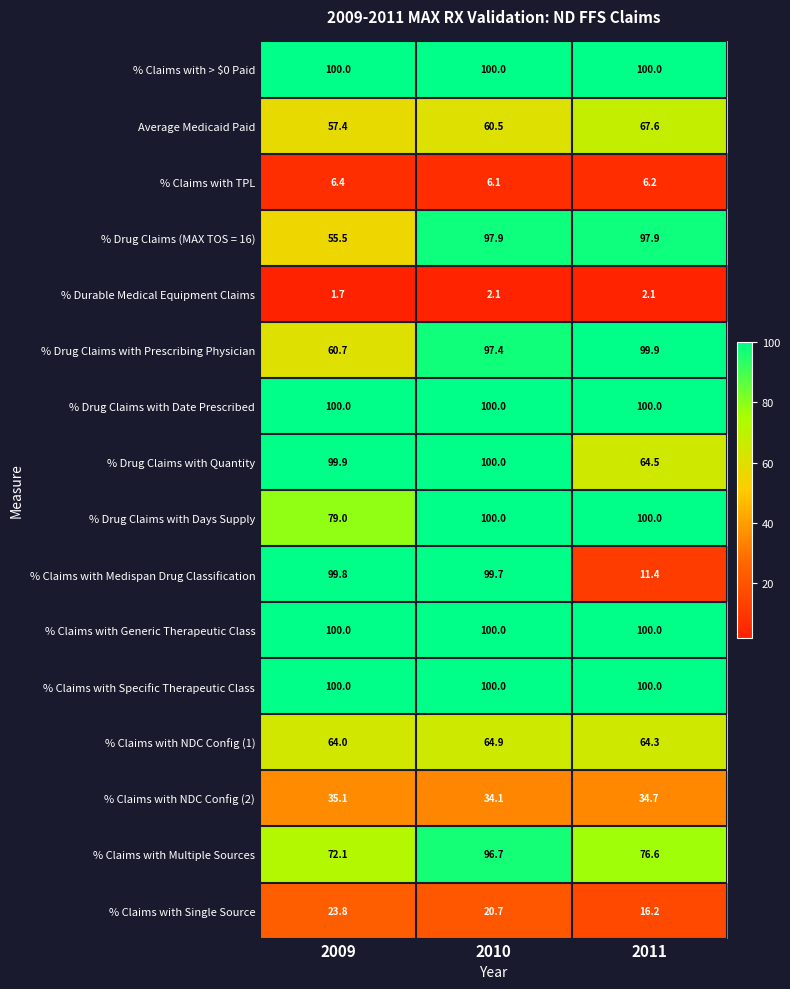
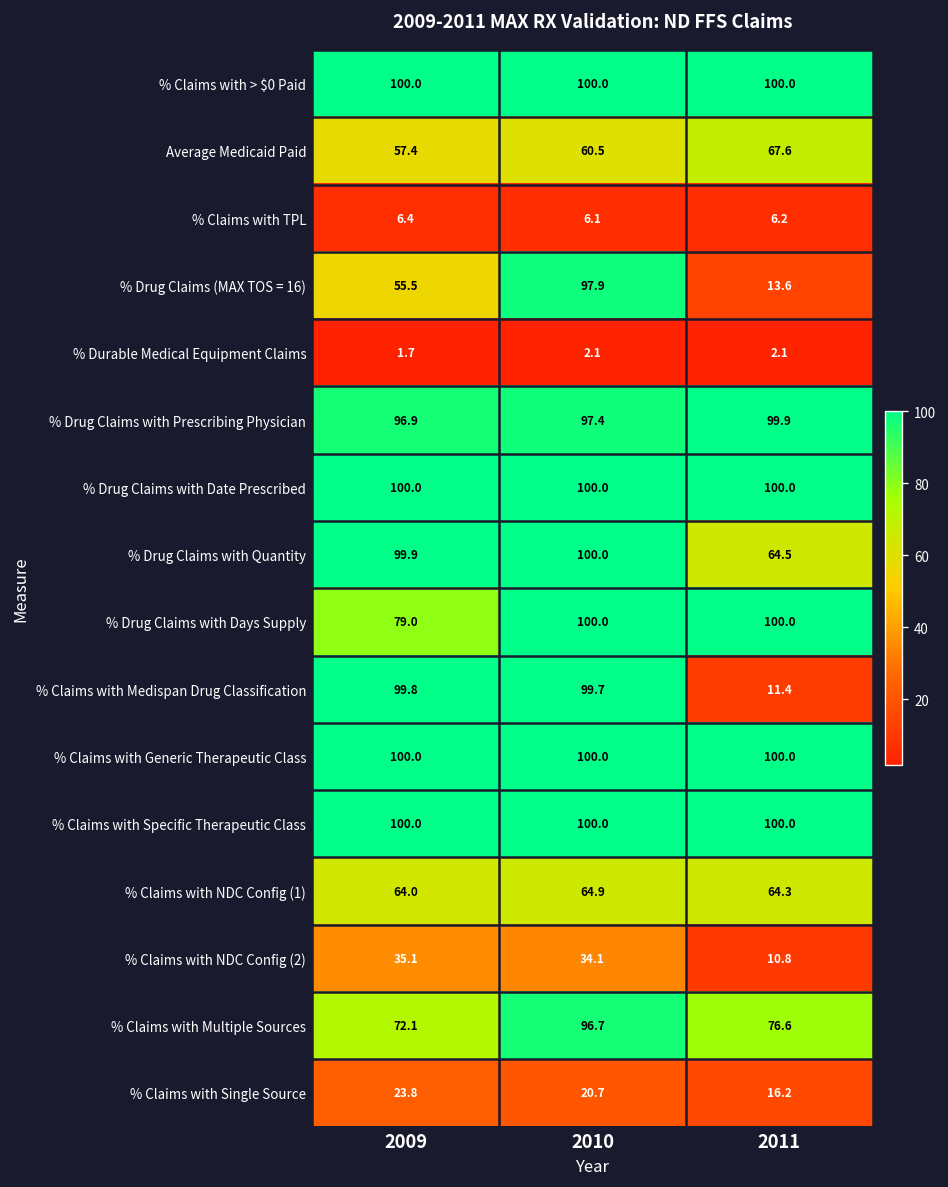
  {
    "% Claims with > $0 Paid": {
      "2009": 100.0,
      "2010": 100.0,
      "2011": 100.0
    },
    "Average Medicaid Paid": {
      "2009": 57.4,
      "2010": 60.5,
      "2011": 67.6
    },
    "% Claims with TPL": {
      "2009": 6.4,
      "2010": 6.1,
      "2011": 6.2
    },
    "% Drug Claims (MAX TOS = 16)": {
      "2009": 55.5,
      "2010": 97.9,
-     "2011": 97.9
+     "2011": 13.6
    },
    "% Durable Medical Equipment Claims": {
      "2009": 1.7,
      "2010": 2.1,
      "2011": 2.1
    },
    "% Drug Claims with Prescribing Physician": {
-     "2009": 60.7,
+     "2009": 96.9,
      "2010": 97.4,
      "2011": 99.9
    },
    "% Drug Claims with Date Prescribed": {
      "2009": 100.0,
      "2010": 100.0,
      "2011": 100.0
    },
    "% Drug Claims with Quantity": {
      "2009": 99.9,
      "2010": 100.0,
      "2011": 64.5
    },
    "% Drug Claims with Days Supply": {
      "2009": 79.0,
      "2010": 100.0,
      "2011": 100.0
    },
    "% Claims with Medispan Drug Classification": {
      "2009": 99.8,
      "2010": 99.7,
      "2011": 11.4
    },
    "% Claims with Generic Therapeutic Class": {
      "2009": 100.0,
      "2010": 100.0,
      "2011": 100.0
    },
    "% Claims with Specific Therapeutic Class": {
      "2009": 100.0,
      "2010": 100.0,
      "2011": 100.0
    },
    "% Claims with NDC Config (1)": {
      "2009": 64.0,
      "2010": 64.9,
      "2011": 64.3
    },
    "% Claims with NDC Config (2)": {
      "2009": 35.1,
      "2010": 34.1,
-     "2011": 34.7
+     "2011": 10.8
    },
    "% Claims with Multiple Sources": {
      "2009": 72.1,
      "2010": 96.7,
      "2011": 76.6
    },
    "% Claims with Single Source": {
      "2009": 23.8,
      "2010": 20.7,
      "2011": 16.2
    }
  }
